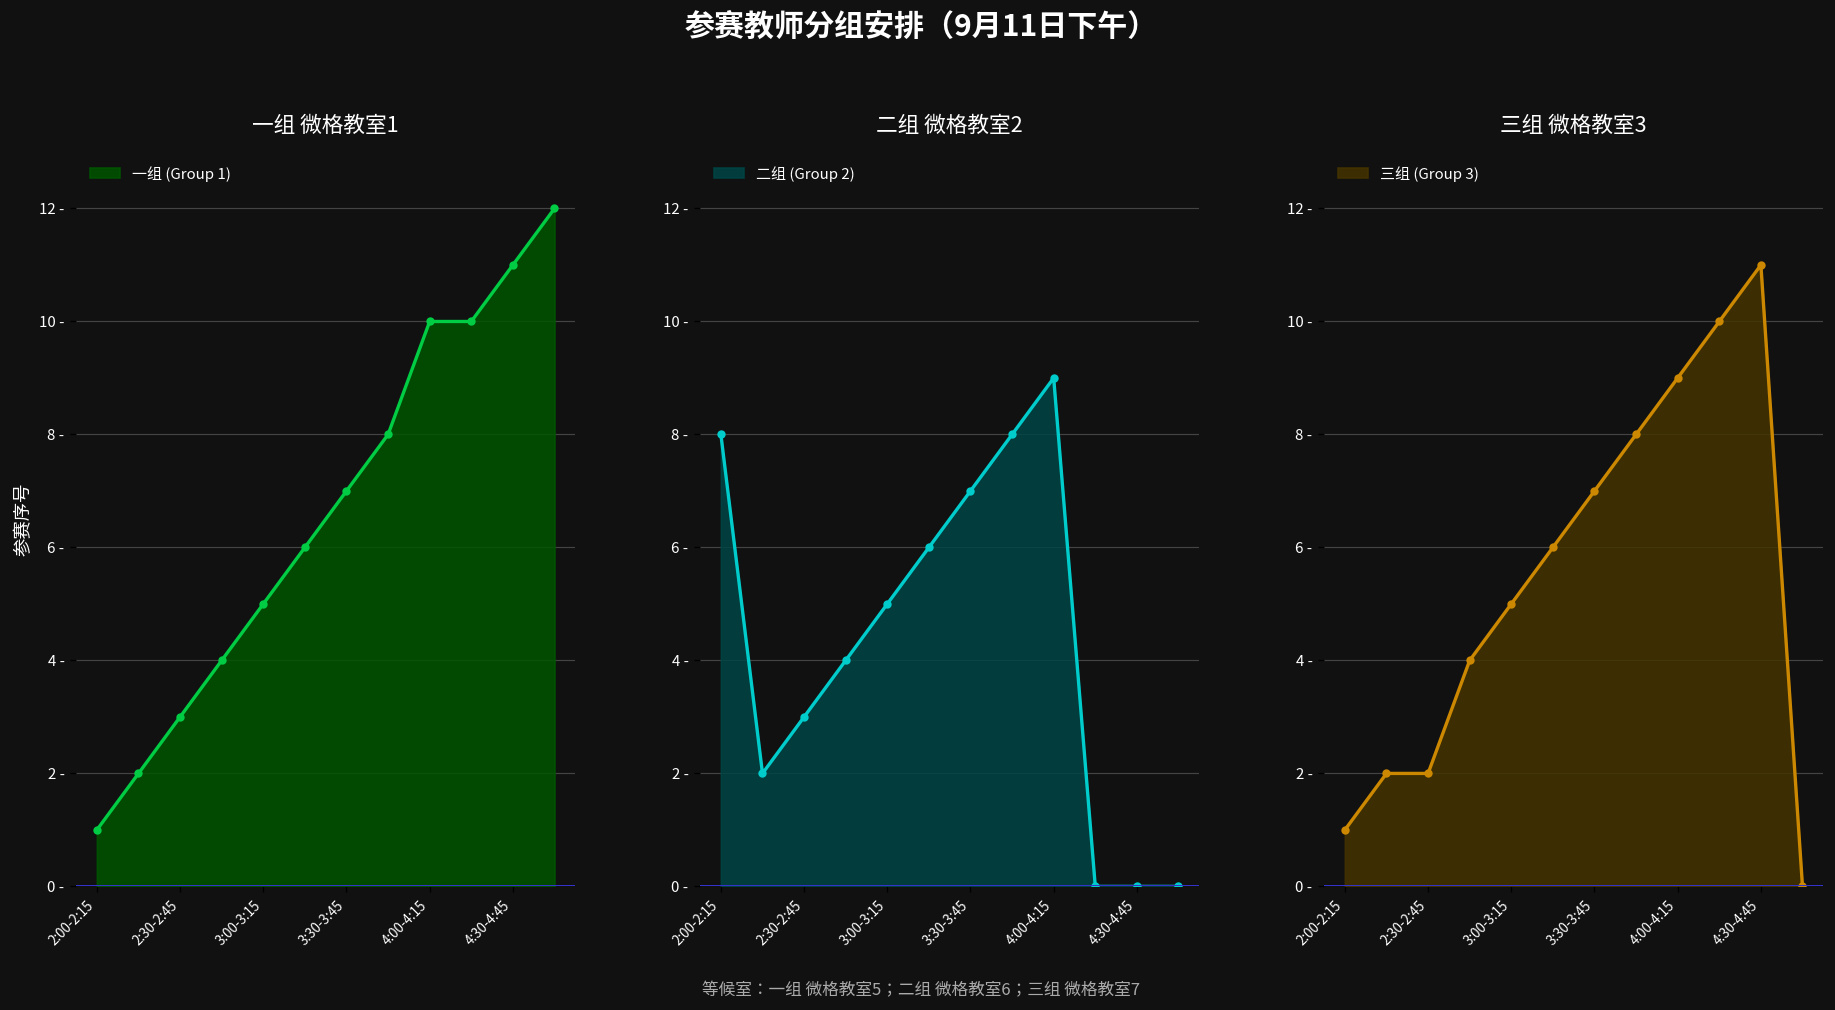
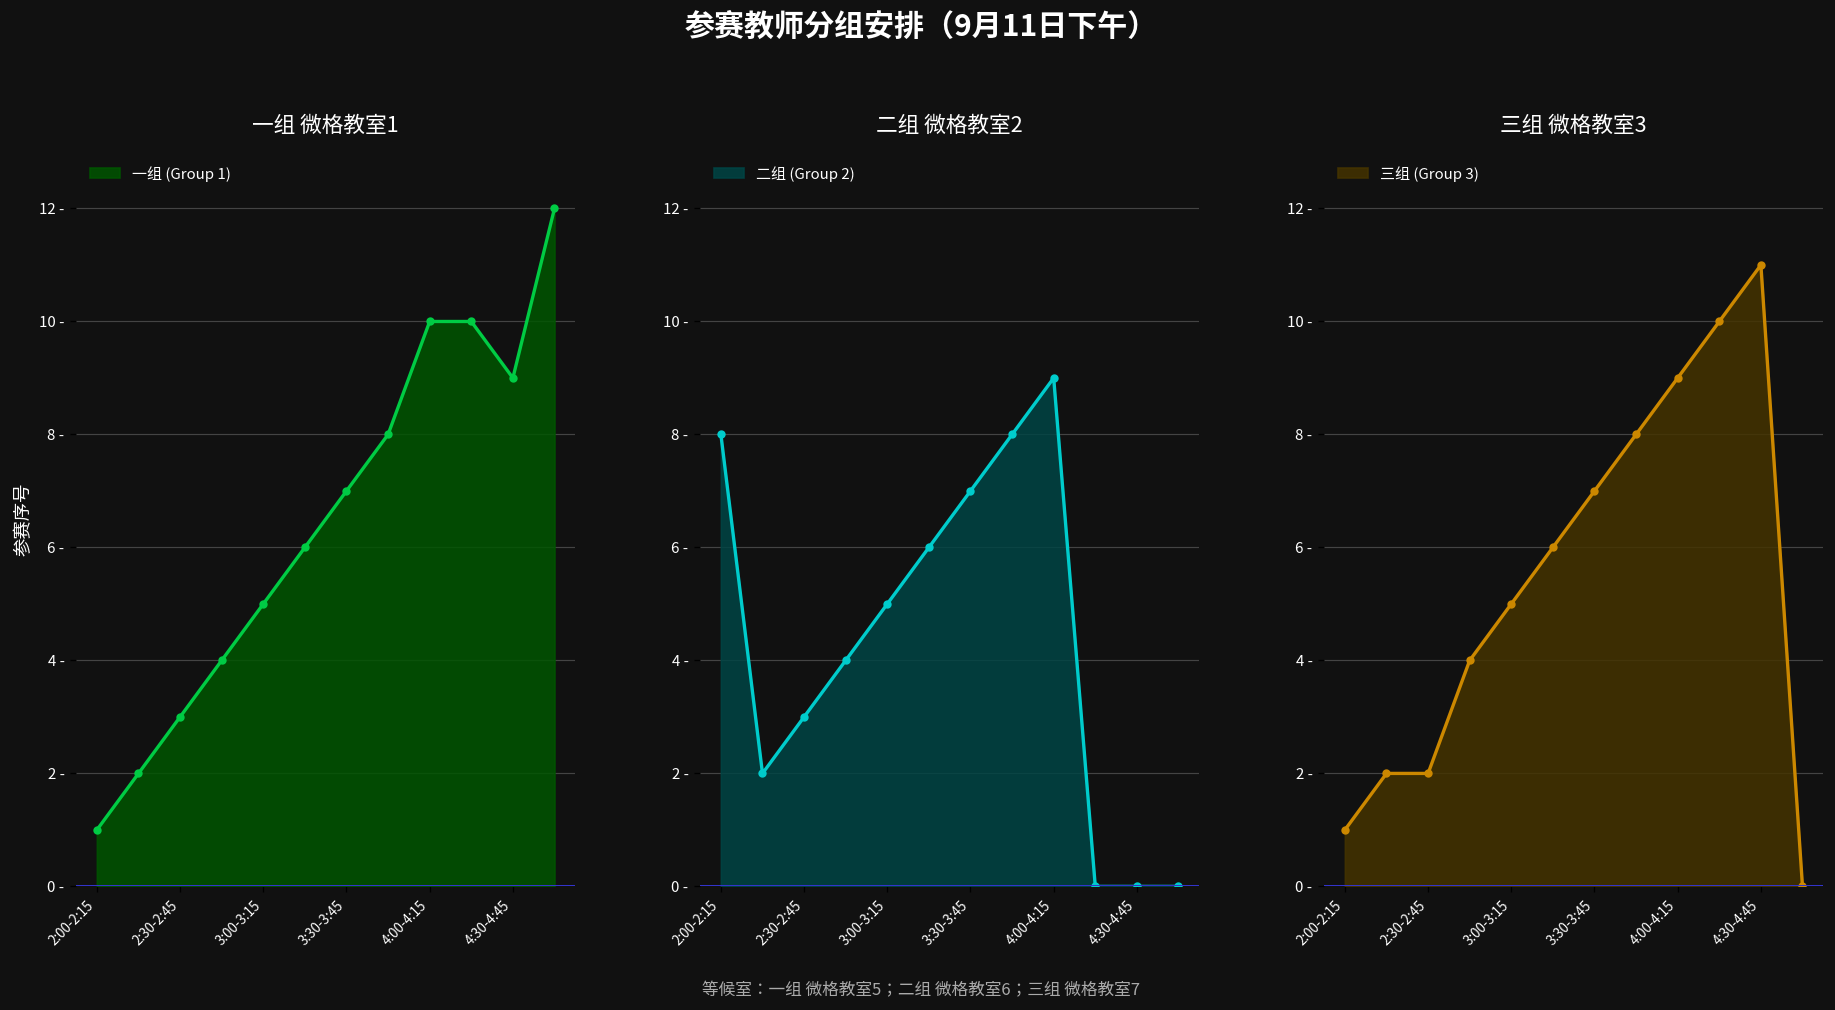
  {
    "一组 微格教室1": {
      "2:00-2:15": "1 -",
      "2:30-2:45": "3 -",
      "3:00-3:15": "5 -",
      "3:30-3:45": "7 -",
      "4:00-4:15": "10 -",
-     "4:30-4:45": "11 -"
+     "4:30-4:45": "9 -"
    },
    "二组 微格教室2": {
      "2:00-2:15": "8.0 -",
      "2:30-2:45": "3.0 -",
      "3:00-3:15": "5.0 -",
      "3:30-3:45": "7.0 -",
      "4:00-4:15": "9.0 -",
      "4:30-4:45": "0.0 -"
    },
    "三组 微格教室3": {
      "2:00-2:15": "1.0 -",
      "2:30-2:45": "2.0 -",
      "3:00-3:15": "5.0 -",
      "3:30-3:45": "7.0 -",
      "4:00-4:15": "9.0 -",
      "4:30-4:45": "11.0 -"
    }
  }
